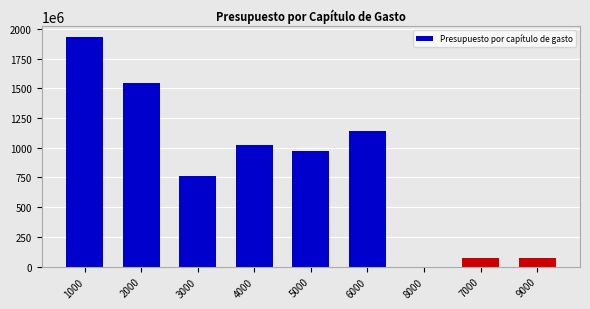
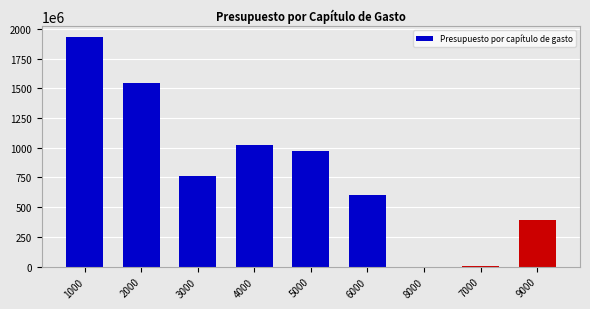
  {
    "1000": 1930000000,
    "2000": 1540000000,
    "3000": 770000000,
    "4000": 1020000000,
    "5000": 980000000,
-   "6000": 1140000000,
+   "6000": 600000000,
    "8000": 0,
-   "7000": 80000000,
-   "9000": 70000000
+   "7000": 0,
+   "9000": 390000000
  }
